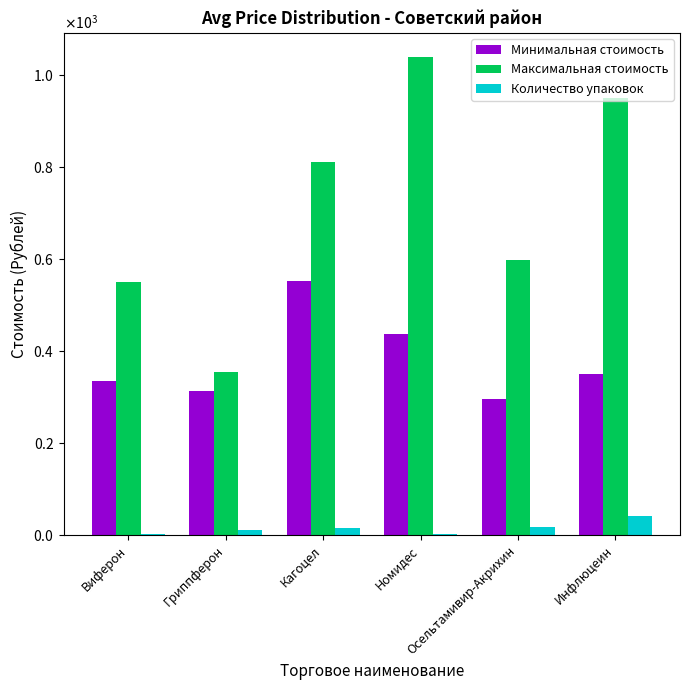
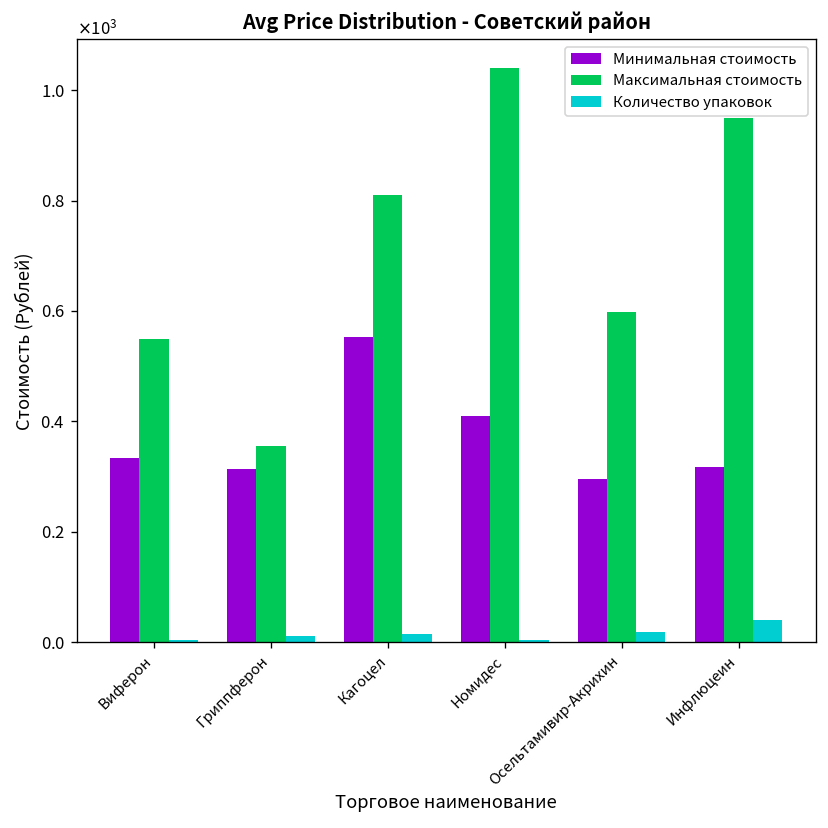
  {
    "Минимальная стоимость": {
      "Виферон": 330,
      "Гриппферон": 310,
      "Кагоцел": 550,
-     "Номидес": 440,
+     "Номидес": 410,
      "Осельтамивир-Акрихин": 300,
-     "Инфлюцеин": 350
+     "Инфлюцеин": 320
    },
    "Максимальная стоимость": {
      "Виферон": 550,
      "Гриппферон": 360,
      "Кагоцел": 810,
      "Номидес": 1040,
      "Осельтамивир-Акрихин": 600
    },
    "Количество упаковок": {
      "Гриппферон": 10,
      "Кагоцел": 20,
      "Осельтамивир-Акрихин": 20,
      "Инфлюцеин": 40
    }
  }
